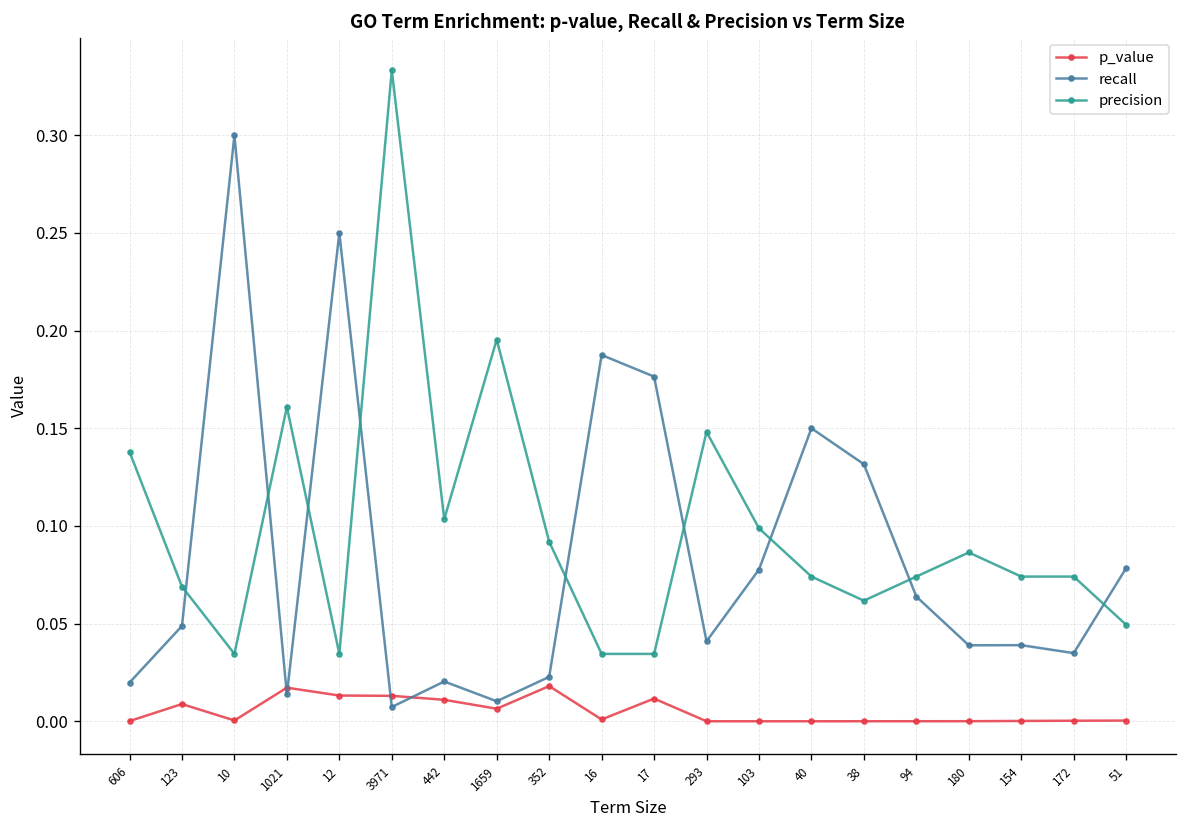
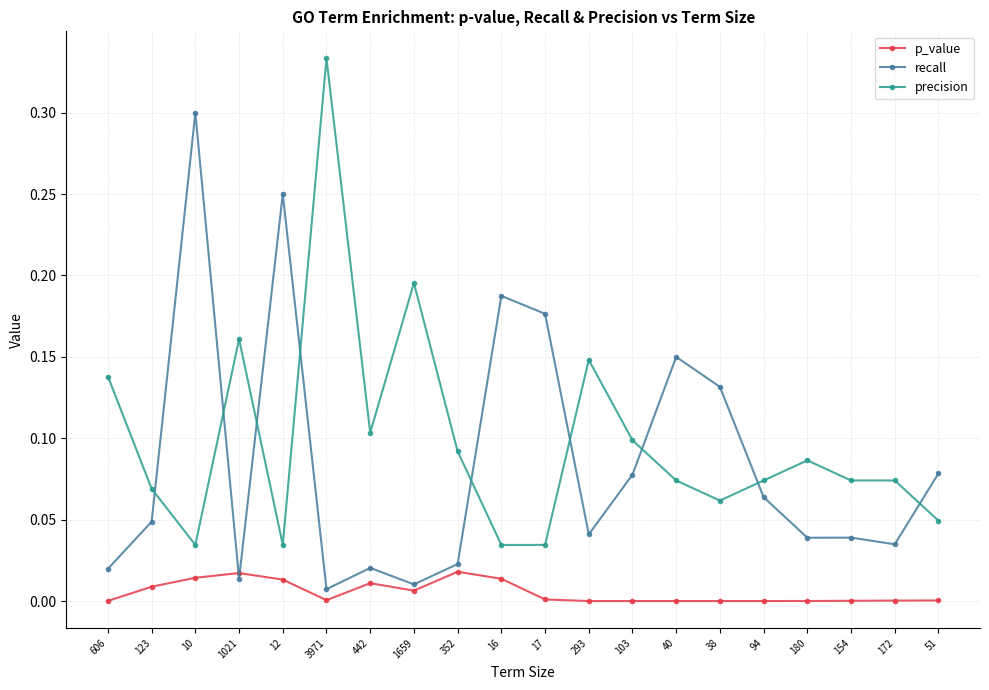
  {
    "p_value": {
      "606": 0.000,
      "123": 0.009,
-     "10": 0.000,
+     "10": 0.014,
      "1021": 0.017,
      "12": 0.013,
-     "3971": 0.013,
+     "3971": 0.001,
      "442": 0.011,
      "1659": 0.006,
      "352": 0.018,
-     "16": 0.001,
-     "17": 0.012,
+     "16": 0.014,
+     "17": 0.001,
      "293": 0.000,
      "103": 0.000,
      "40": 0.000,
      "38": 0.000,
      "94": 0.000,
      "180": 0.000,
      "154": 0.000,
      "172": 0.000,
      "51": 0.000
    }
  }
